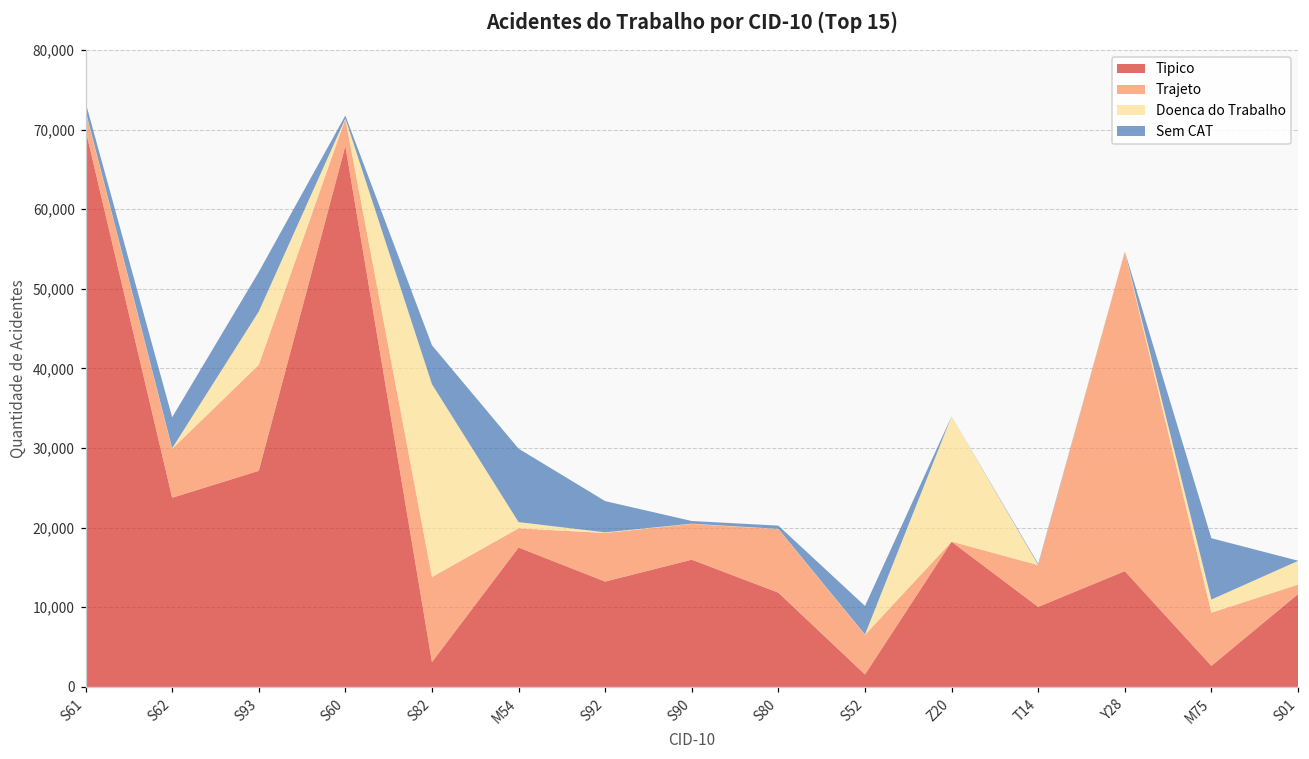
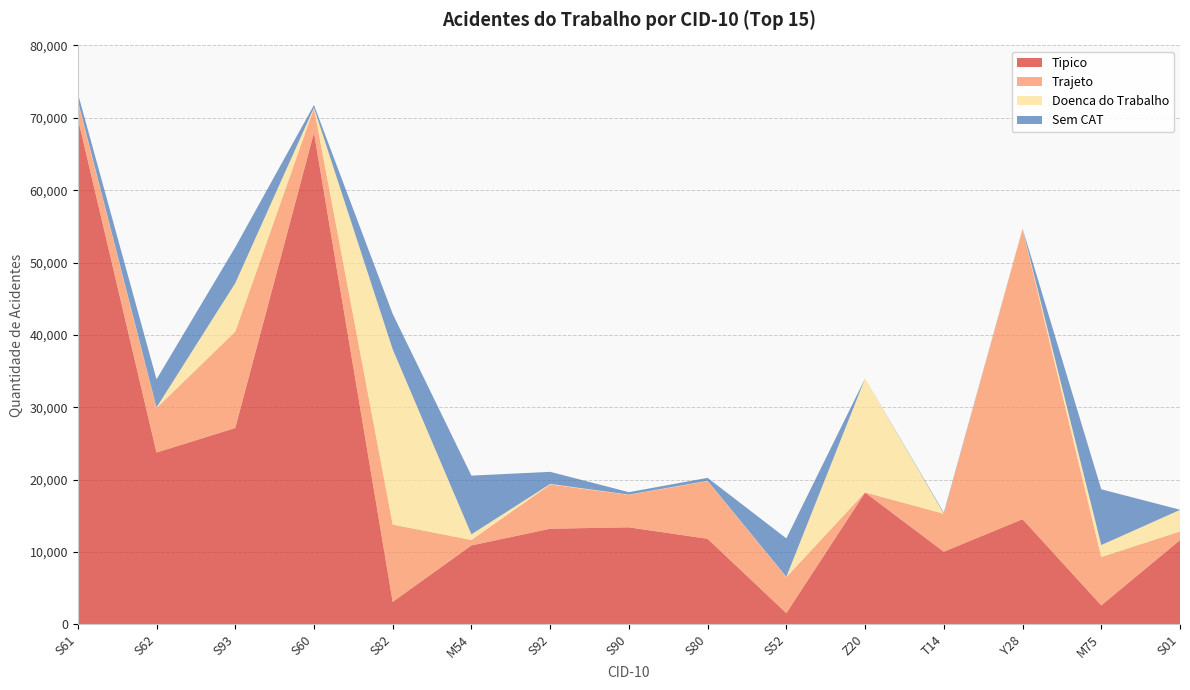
  {
    "Tipico": {
      "S61": "70,000",
      "S62": "24,000",
      "S93": "27,000",
      "S60": "68,000",
      "S82": "3,000",
-     "M54": "18,000",
+     "M54": "11,000",
      "S92": "13,000",
-     "S90": "16,000",
+     "S90": "13,000",
      "S80": "12,000",
      "S52": "2,000",
      "T14": "10,000",
      "Y28": "15,000",
      "M75": "3,000",
      "S01": "12,000"
    },
    "Trajeto": {
      "S93": "13,000",
      "S82": "11,000",
-     "M54": "2,000",
+     "M54": "1,000",
      "M75": "7,000",
      "S01": "1,000"
    },
    "Doenca do Trabalho": {
      "S93": "7,000",
      "S82": "24,000",
      "M54": "1,000",
      "M75": "2,000"
    },
    "Sem CAT": {
      "S61": "1,000",
      "S62": "4,000",
      "S93": "5,000",
      "S60": "0",
      "S82": "5,000",
-     "M54": "9,000",
-     "S92": "4,000",
+     "M54": "8,000",
+     "S92": "2,000",
      "S80": "0",
-     "S52": "4,000",
+     "S52": "5,000",
      "M75": "8,000"
    }
  }
